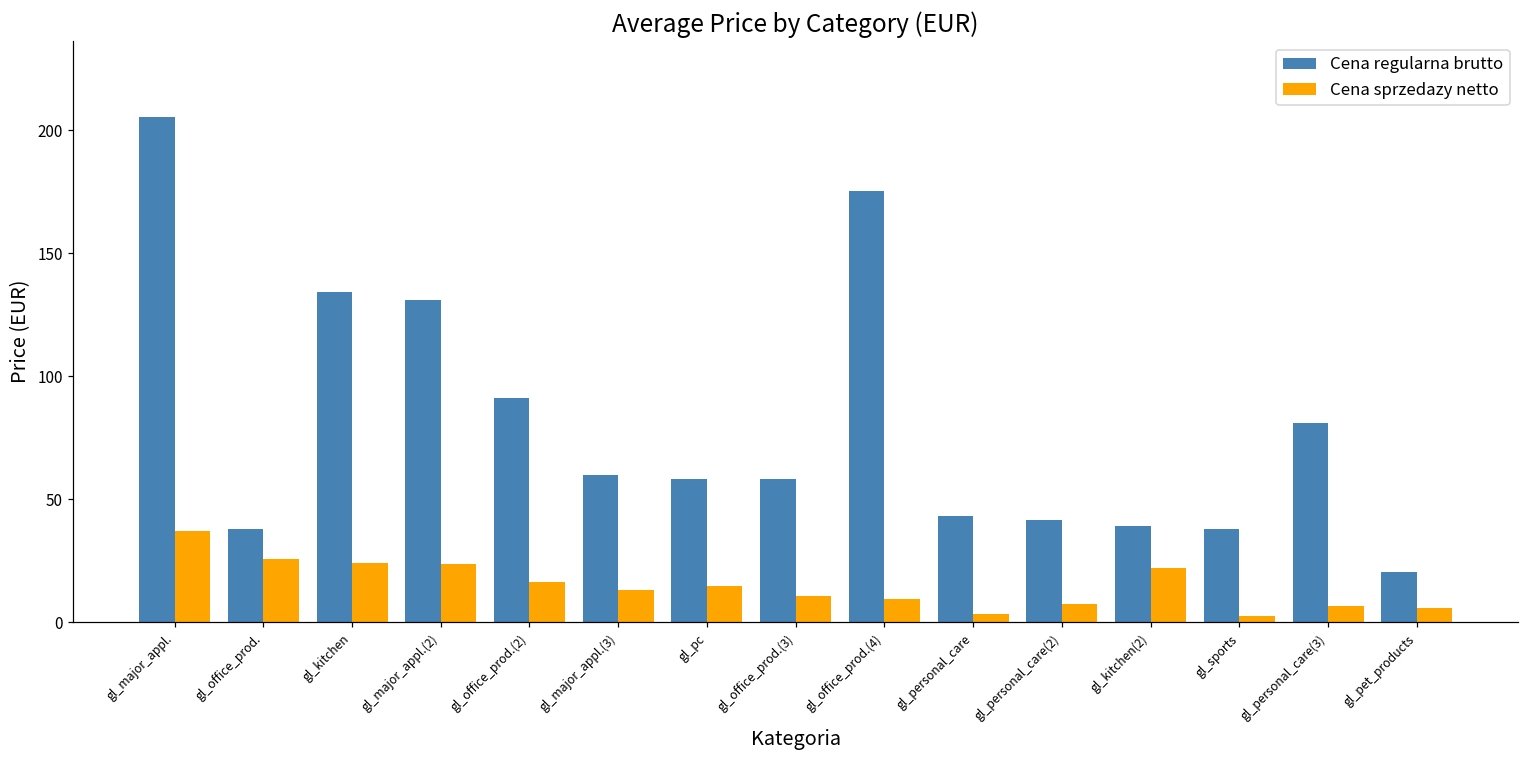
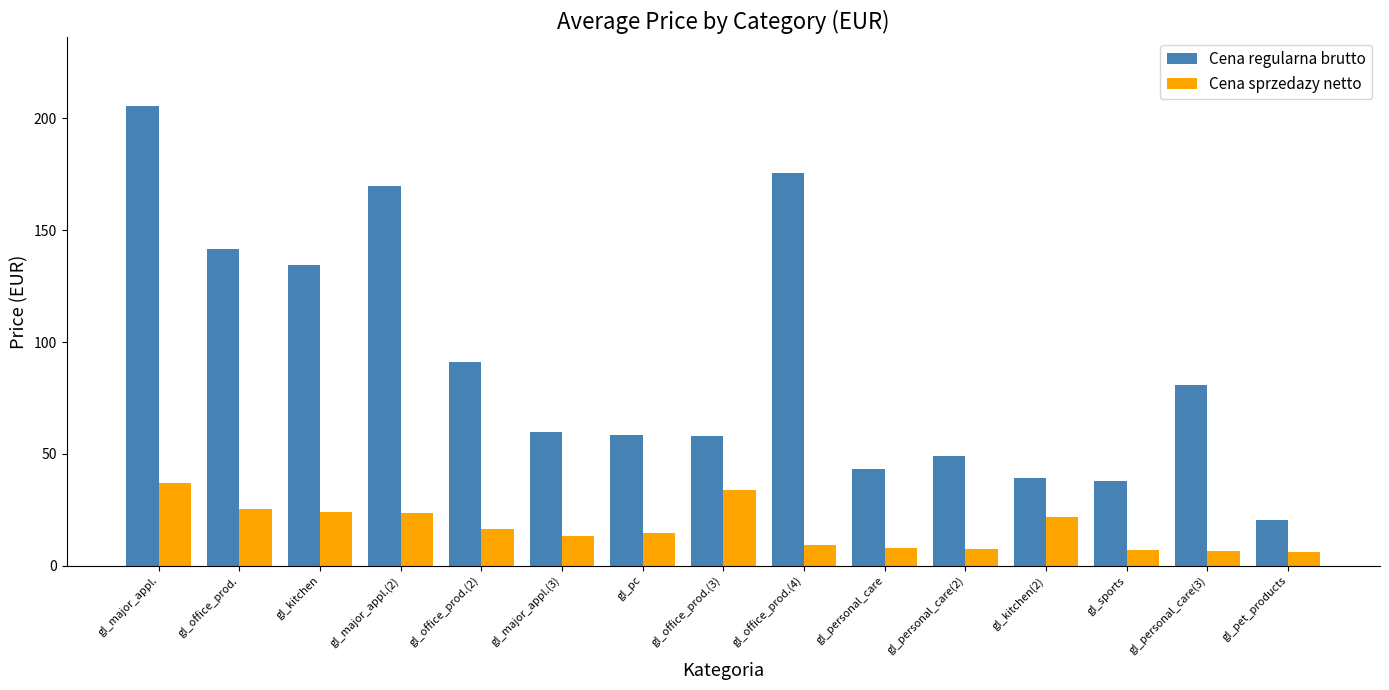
  {
    "Cena regularna brutto": {
      "gl_major_appl.": 205,
-     "gl_office_prod.": 38,
+     "gl_office_prod.": 142,
      "gl_kitchen": 134,
-     "gl_major_appl.(2)": 131,
+     "gl_major_appl.(2)": 170,
      "gl_office_prod.(2)": 91,
      "gl_major_appl.(3)": 60,
      "gl_pc": 58,
      "gl_office_prod.(3)": 58,
      "gl_office_prod.(4)": 175,
      "gl_personal_care": 43,
-     "gl_personal_care(2)": 42,
+     "gl_personal_care(2)": 49,
      "gl_kitchen(2)": 39,
      "gl_sports": 38,
      "gl_personal_care(3)": 81,
      "gl_pet_products": 20
    },
    "Cena sprzedazy netto": {
      "gl_major_appl.": 37,
      "gl_office_prod.": 26,
      "gl_kitchen": 24,
      "gl_major_appl.(2)": 24,
      "gl_office_prod.(2)": 16,
      "gl_major_appl.(3)": 13,
      "gl_pc": 15,
-     "gl_office_prod.(3)": 10,
+     "gl_office_prod.(3)": 34,
      "gl_office_prod.(4)": 9,
-     "gl_personal_care": 3,
+     "gl_personal_care": 8,
      "gl_personal_care(2)": 7,
      "gl_kitchen(2)": 22,
-     "gl_sports": 3,
+     "gl_sports": 7,
      "gl_personal_care(3)": 7,
      "gl_pet_products": 6
    }
  }
